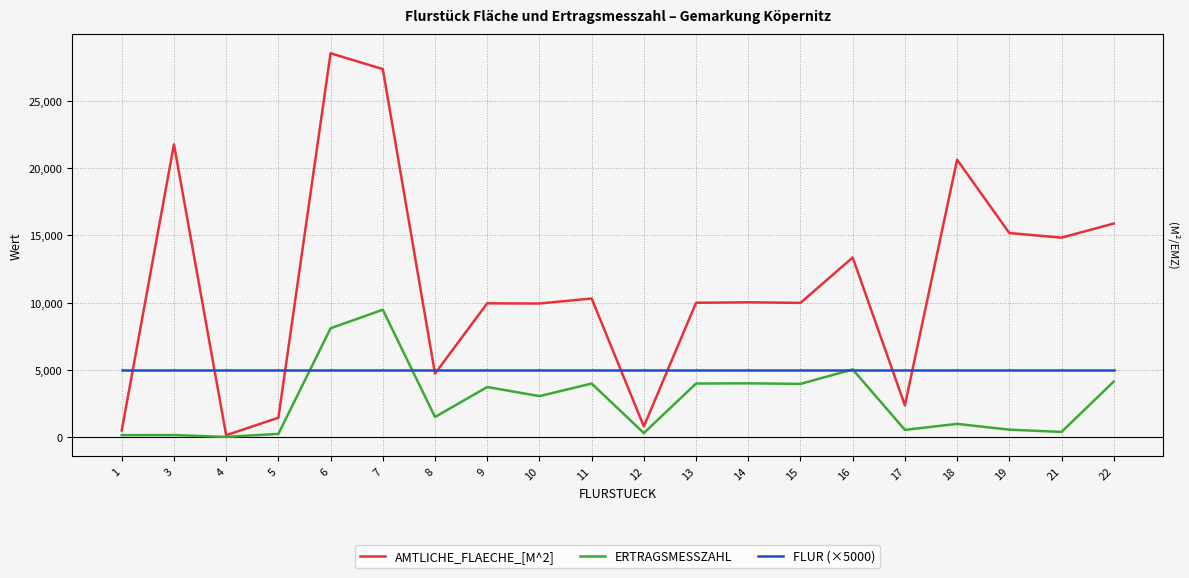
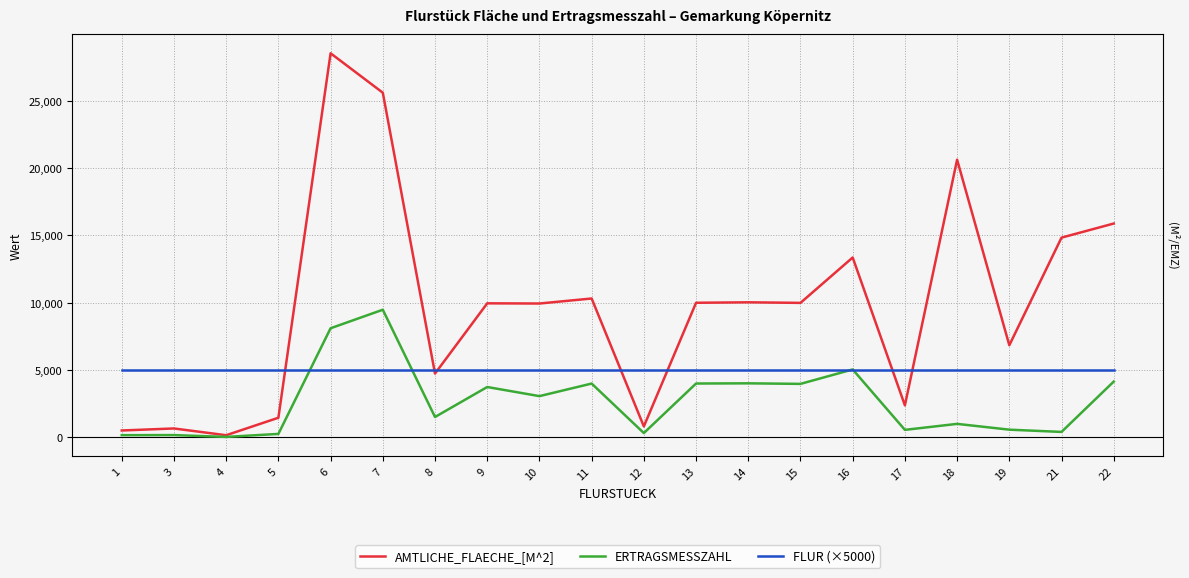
  {
    "AMTLICHE_FLAECHE_[M^2]": {
      "1": "500",
-     "3": "21,800",
+     "3": "700",
      "5": "1,500",
      "6": "28,500",
-     "7": "27,400",
+     "7": "25,600",
      "8": "4,700",
      "9": "10,000",
      "10": "9,900",
      "11": "10,300",
      "12": "800",
      "13": "10,000",
      "14": "10,000",
      "15": "10,000",
      "16": "13,400",
      "17": "2,400",
      "18": "20,600",
-     "19": "15,200",
+     "19": "6,800",
      "21": "14,800",
      "22": "15,900"
    },
    "ERTRAGSMESSZAHL": {
      "1": "200",
      "3": "200",
      "5": "300",
      "6": "8,100",
      "7": "9,500",
      "8": "1,500",
      "9": "3,700",
      "10": "3,100",
      "11": "4,000",
      "12": "300",
      "13": "4,000",
      "14": "4,000",
      "15": "4,000",
      "17": "600",
      "18": "1,000",
      "19": "600",
      "21": "400",
      "22": "4,100"
    },
    "FLUR (×5000)": {
      "1": "5,000",
      "3": "5,000",
      "4": "5,000",
      "5": "5,000",
      "6": "5,000",
      "7": "5,000",
      "8": "5,000",
      "9": "5,000",
      "10": "5,000",
      "11": "5,000",
      "12": "5,000",
      "13": "5,000",
      "14": "5,000",
      "15": "5,000",
      "17": "5,000",
      "18": "5,000",
      "19": "5,000",
      "21": "5,000",
      "22": "5,000"
    }
  }
